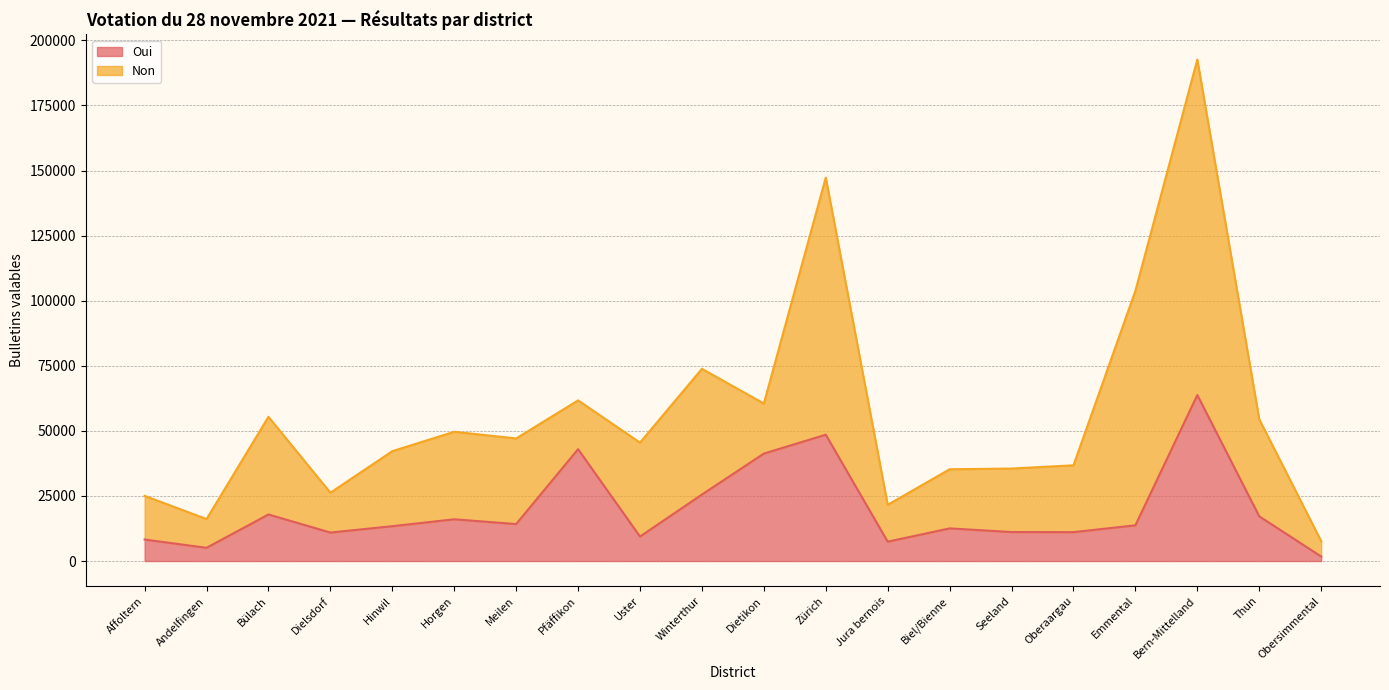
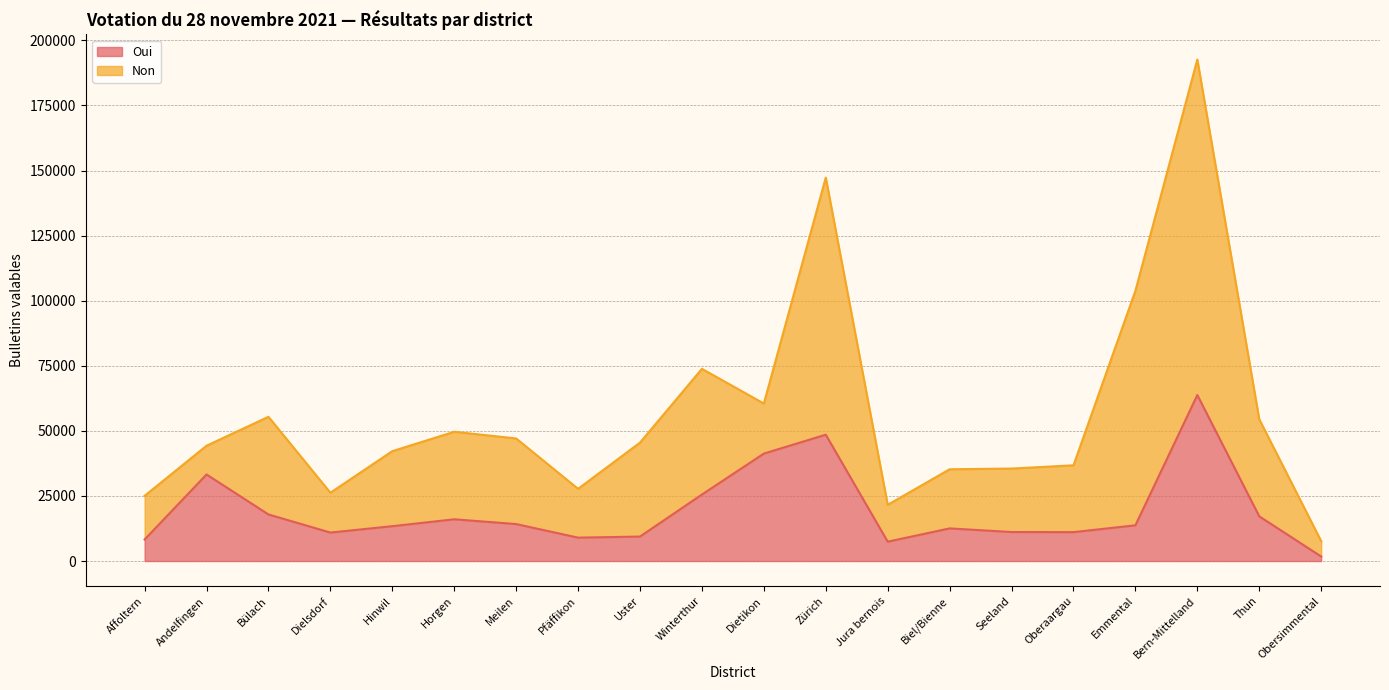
  {
    "Oui": {
      "Affoltern": 8000,
-     "Andelfingen": 5000,
+     "Andelfingen": 33000,
      "Bülach": 18000,
      "Dielsdorf": 11000,
      "Hinwil": 13000,
      "Horgen": 16000,
      "Meilen": 14000,
-     "Pfäffikon": 43000,
+     "Pfäffikon": 9000,
      "Uster": 9000,
      "Winterthur": 26000,
      "Dietikon": 41000,
      "Zürich": 49000,
      "Jura bernois": 7000,
      "Biel/Bienne": 13000,
      "Seeland": 11000,
      "Oberaargau": 11000,
      "Emmental": 14000,
      "Bern-Mittelland": 64000,
      "Thun": 17000,
      "Obersimmental": 2000
    },
    "Non": {
      "Affoltern": 17000,
      "Andelfingen": 11000,
      "Bülach": 38000,
      "Dielsdorf": 15000,
      "Hinwil": 29000,
      "Horgen": 34000,
      "Meilen": 33000,
      "Pfäffikon": 19000,
      "Uster": 36000,
      "Winterthur": 48000,
      "Dietikon": 19000,
      "Zürich": 99000,
      "Jura bernois": 14000,
      "Biel/Bienne": 23000,
      "Seeland": 24000,
      "Oberaargau": 26000,
      "Emmental": 90000,
      "Bern-Mittelland": 129000,
      "Thun": 37000,
      "Obersimmental": 6000
    }
  }
